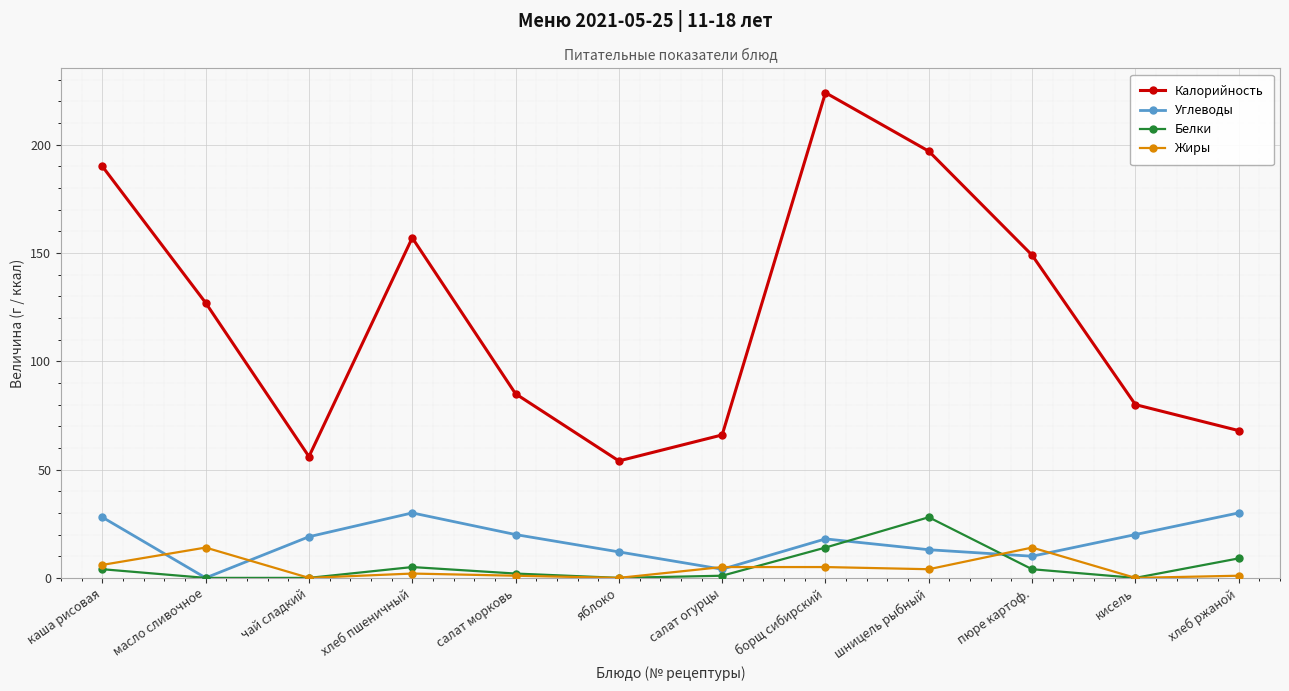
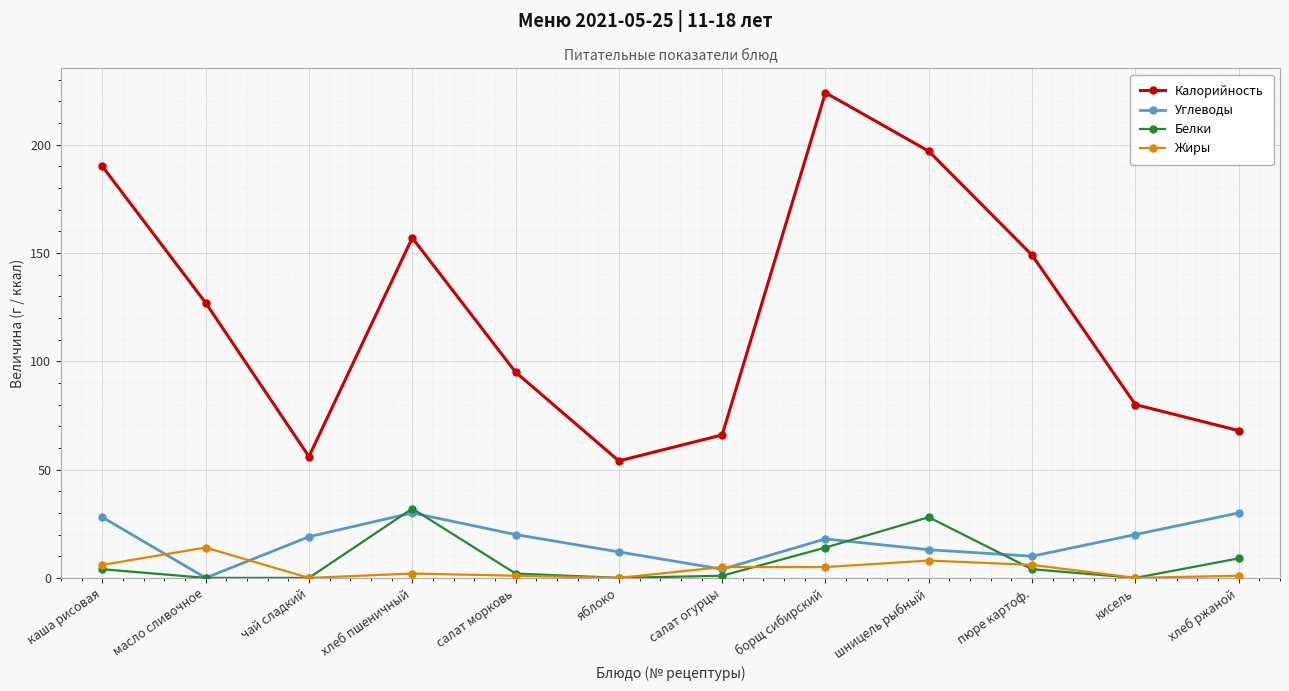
  {
    "Калорийность": {
      "каша рисовая": 190,
      "масло сливочное": 127,
      "чай сладкий": 56,
      "хлеб пшеничный": 157,
-     "салат морковь": 85,
+     "салат морковь": 95,
      "яблоко": 54,
      "салат огурцы": 66,
      "борщ сибирский": 224,
      "шницель рыбный": 197,
      "пюре картоф.": 149,
      "кисель": 80,
      "хлеб ржаной": 68
    },
    "Углеводы": {
      "каша рисовая": 28,
      "чай сладкий": 19,
      "хлеб пшеничный": 30,
      "салат морковь": 20,
      "яблоко": 12,
      "борщ сибирский": 18,
      "шницель рыбный": 13,
      "пюре картоф.": 10,
      "кисель": 20,
      "хлеб ржаной": 30
    },
    "Белки": {
      "каша рисовая": 4,
-     "хлеб пшеничный": 5,
+     "хлеб пшеничный": 32,
      "салат огурцы": 1,
      "борщ сибирский": 14,
      "шницель рыбный": 28,
      "пюре картоф.": 4,
      "хлеб ржаной": 9
    },
    "Жиры": {
      "каша рисовая": 6,
      "масло сливочное": 14,
      "хлеб пшеничный": 2,
      "борщ сибирский": 5,
-     "шницель рыбный": 4,
-     "пюре картоф.": 14,
+     "шницель рыбный": 8,
+     "пюре картоф.": 6,
      "хлеб ржаной": 1
    }
  }
